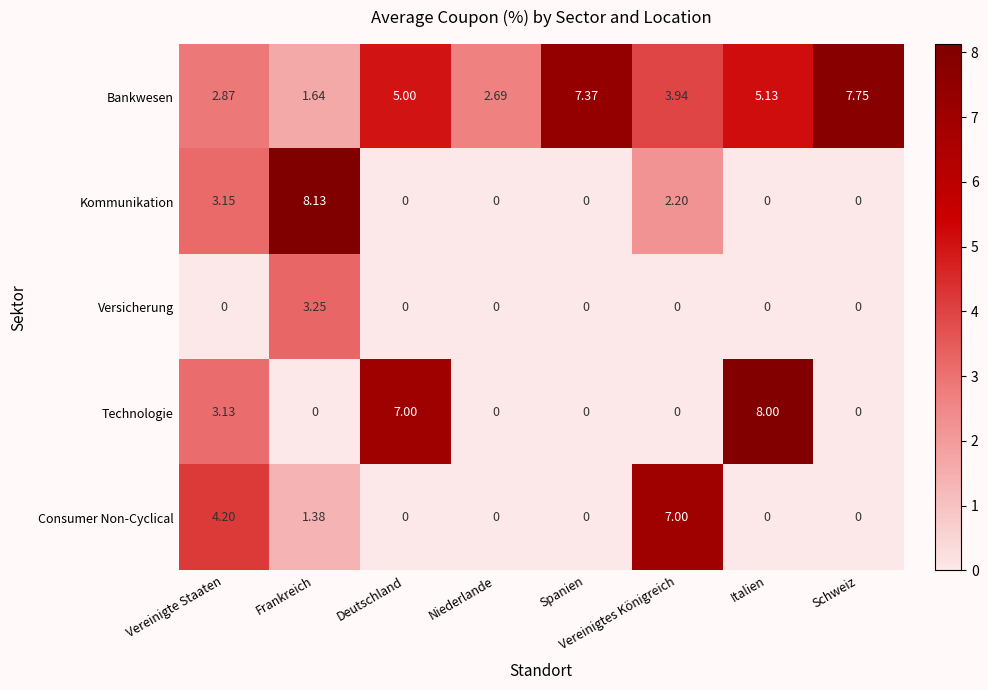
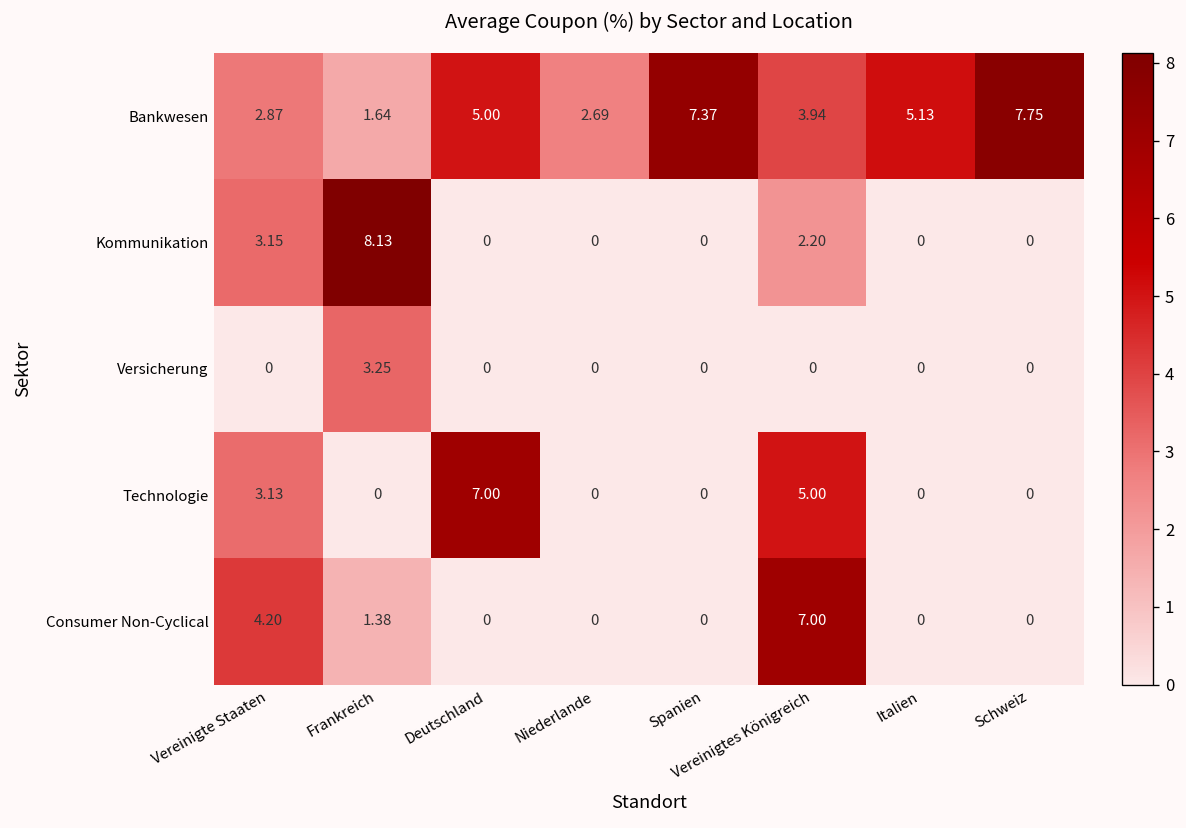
  {
    "Bankwesen": {
      "Vereinigte Staaten": 2.87,
      "Frankreich": 1.64,
      "Deutschland": 5.00,
      "Niederlande": 2.69,
      "Spanien": 7.37,
      "Vereinigtes Königreich": 3.94,
      "Italien": 5.13,
      "Schweiz": 7.75
    },
    "Kommunikation": {
      "Vereinigte Staaten": 3.15,
      "Frankreich": 8.13,
      "Deutschland": 0,
      "Niederlande": 0,
      "Spanien": 0,
      "Vereinigtes Königreich": 2.20,
      "Italien": 0,
      "Schweiz": 0
    },
    "Versicherung": {
      "Vereinigte Staaten": 0,
      "Frankreich": 3.25,
      "Deutschland": 0,
      "Niederlande": 0,
      "Spanien": 0,
      "Vereinigtes Königreich": 0,
      "Italien": 0,
      "Schweiz": 0
    },
    "Technologie": {
      "Vereinigte Staaten": 3.13,
      "Frankreich": 0,
      "Deutschland": 7.00,
      "Niederlande": 0,
      "Spanien": 0,
-     "Vereinigtes Königreich": 0,
-     "Italien": 8.00,
+     "Vereinigtes Königreich": 5.00,
+     "Italien": 0,
      "Schweiz": 0
    },
    "Consumer Non-Cyclical": {
      "Vereinigte Staaten": 4.20,
      "Frankreich": 1.38,
      "Deutschland": 0,
      "Niederlande": 0,
      "Spanien": 0,
      "Vereinigtes Königreich": 7.00,
      "Italien": 0,
      "Schweiz": 0
    }
  }
